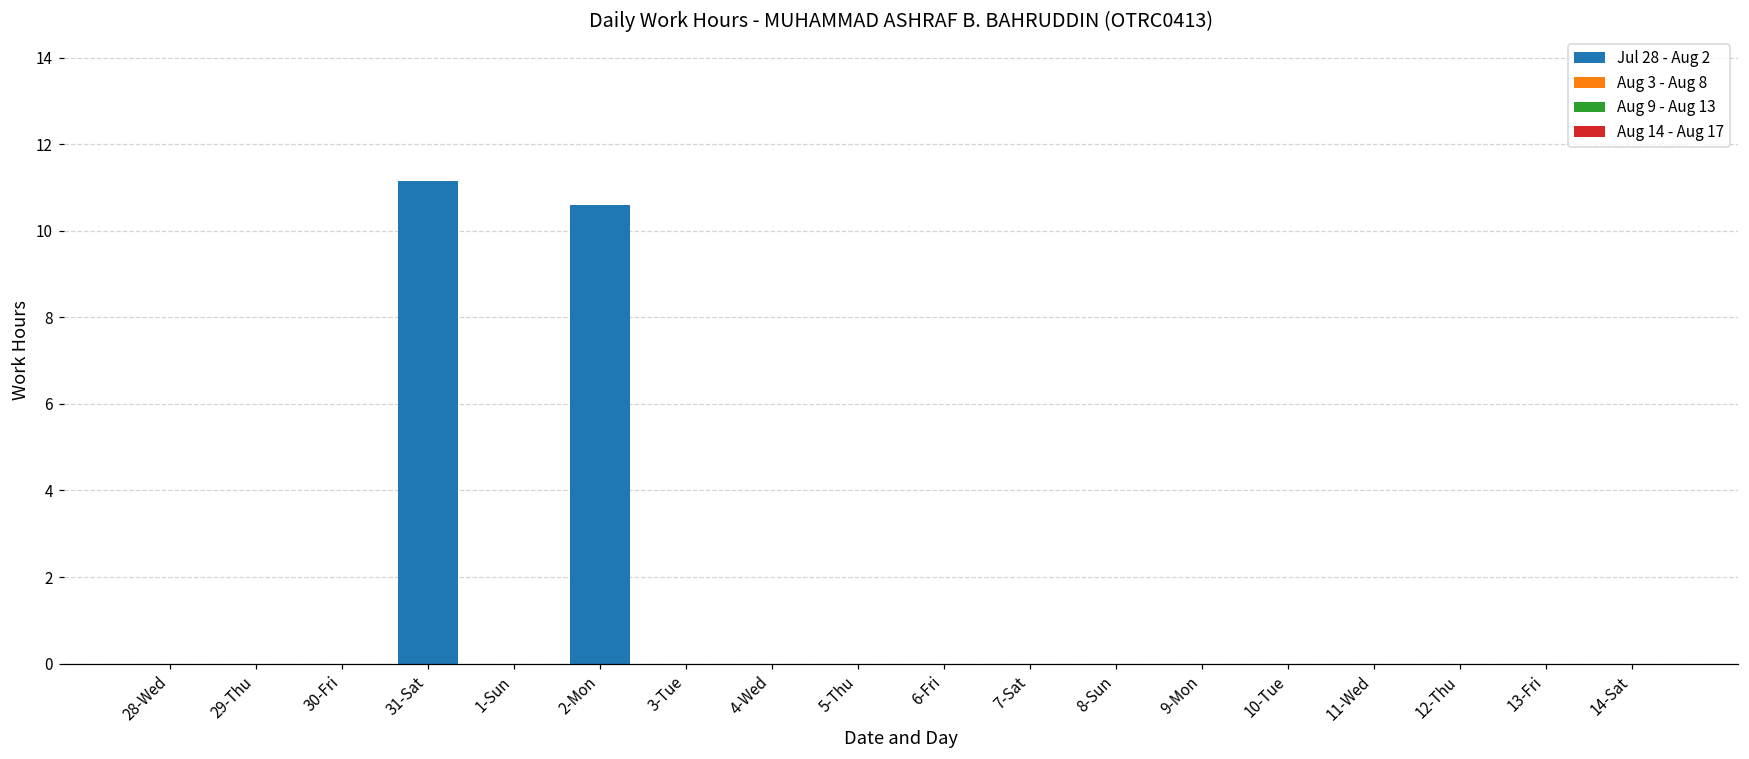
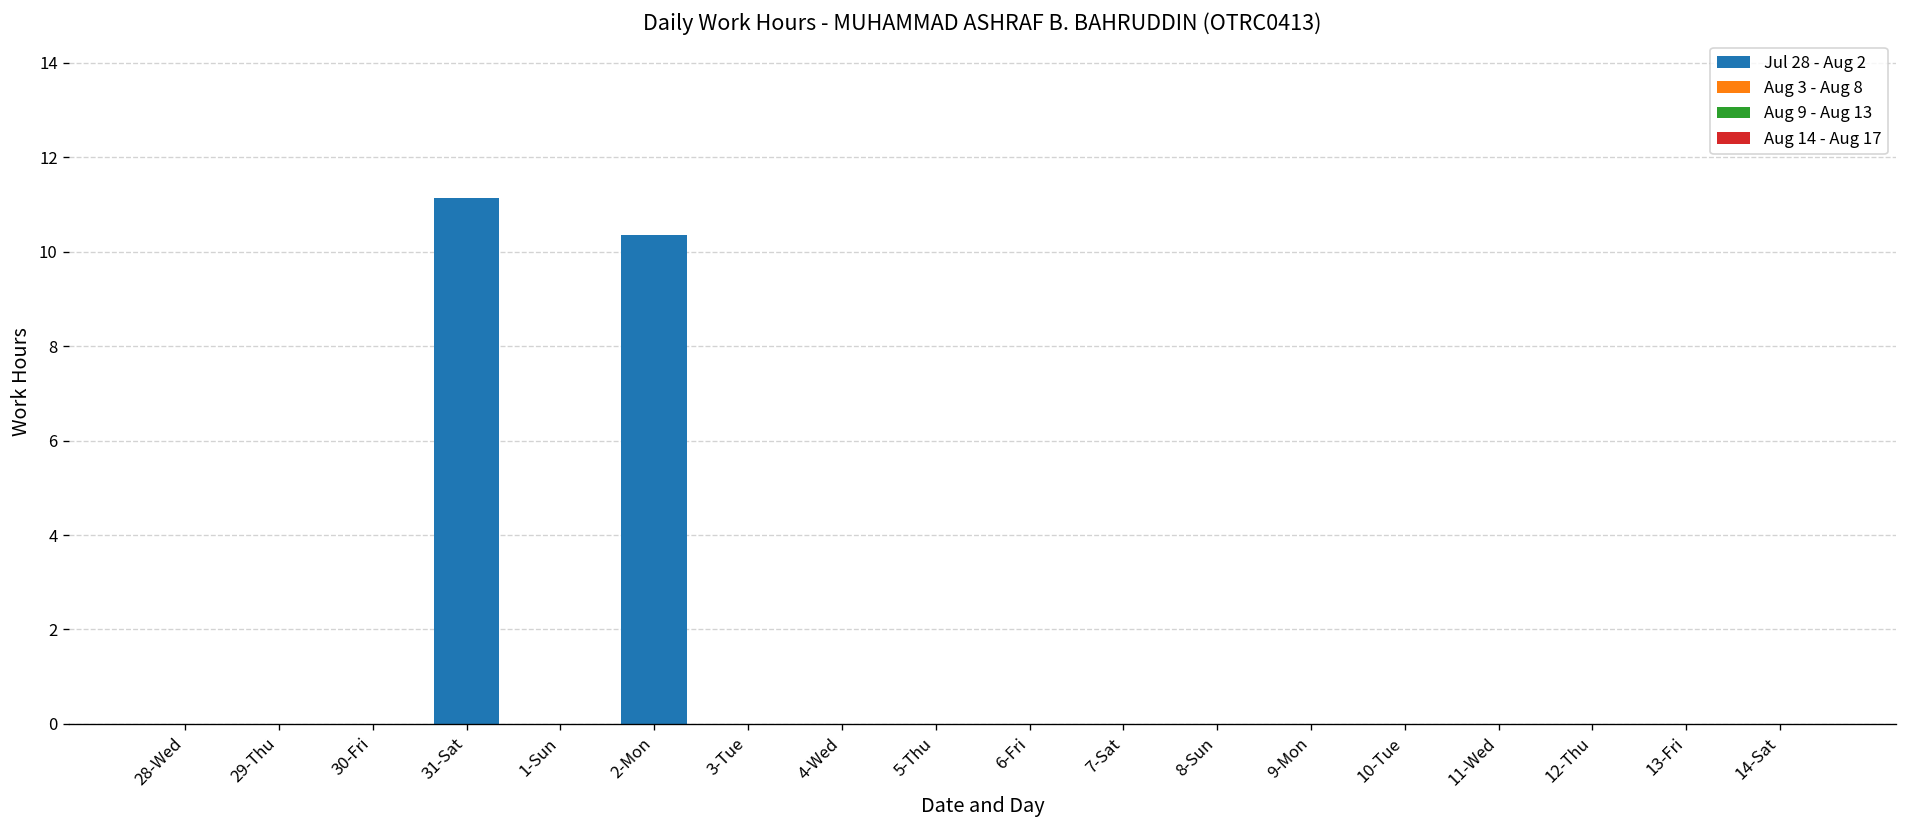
  {
    "28-Wed": 0.0,
    "29-Thu": 0.0,
    "30-Fri": 0.0,
    "31-Sat": 11.2,
    "1-Sun": 0.0,
-   "2-Mon": 10.6,
+   "2-Mon": 10.4,
    "3-Tue": 0.0,
    "4-Wed": 0.0,
    "5-Thu": 0.0,
    "6-Fri": 0.0,
    "7-Sat": 0.0,
    "8-Sun": 0.0,
    "9-Mon": 0.0,
    "10-Tue": 0.0,
    "11-Wed": 0.0,
    "12-Thu": 0.0,
    "13-Fri": 0.0,
    "14-Sat": 0.0
  }
